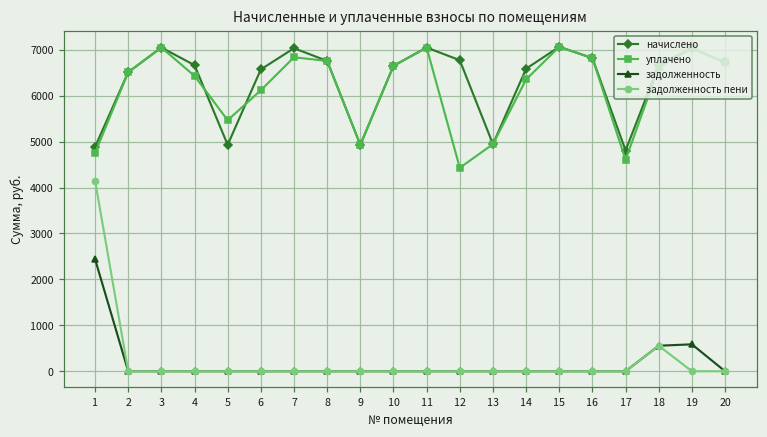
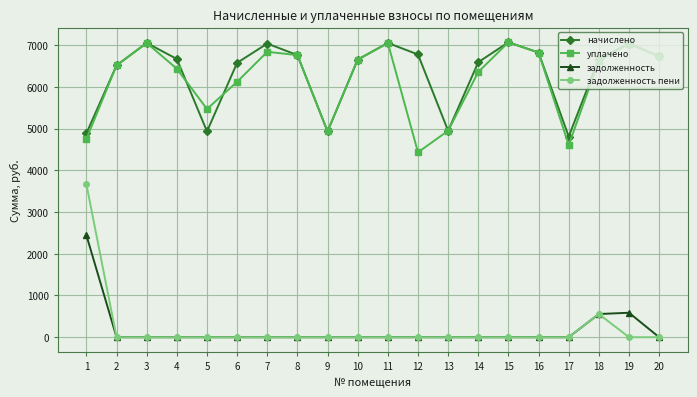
  {
    "уплачено": {
      "1": 4800,
      "4": 6400,
      "5": 5500,
      "6": 6100,
      "7": 6800,
      "12": 4400,
      "14": 6400,
      "17": 4600
    },
    "задолженность пени": {
-     "1": 4200,
+     "1": 3700,
      "19": 0
    }
  }
